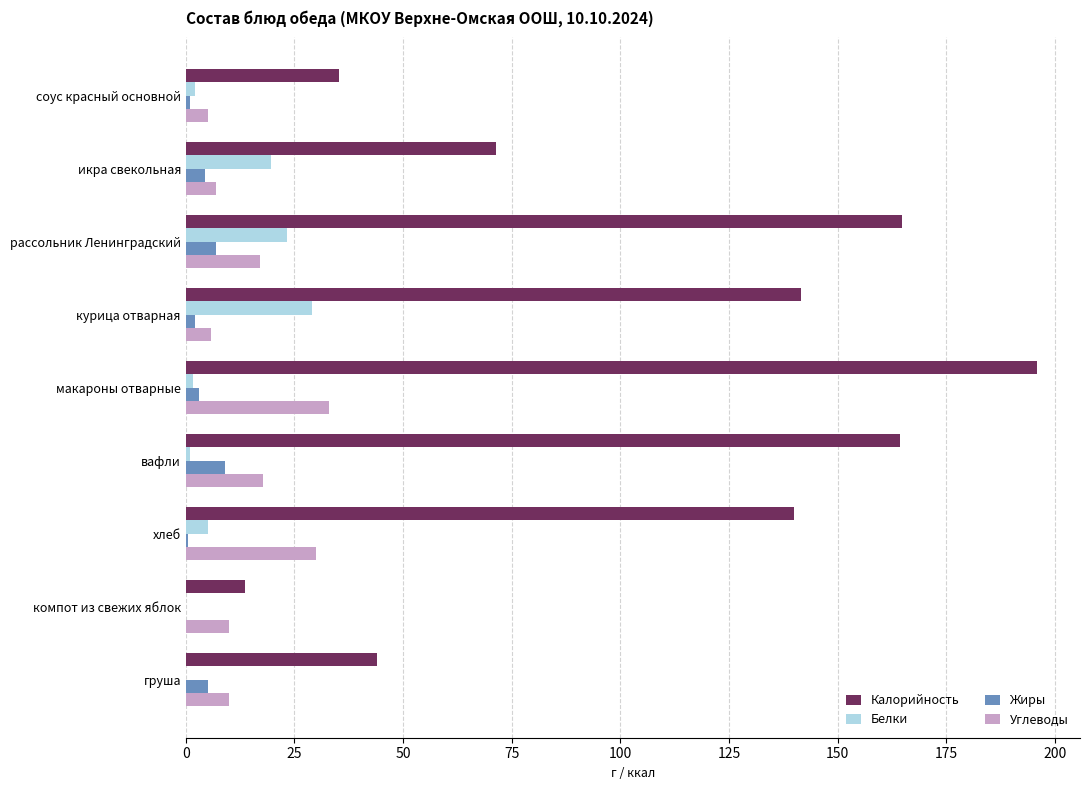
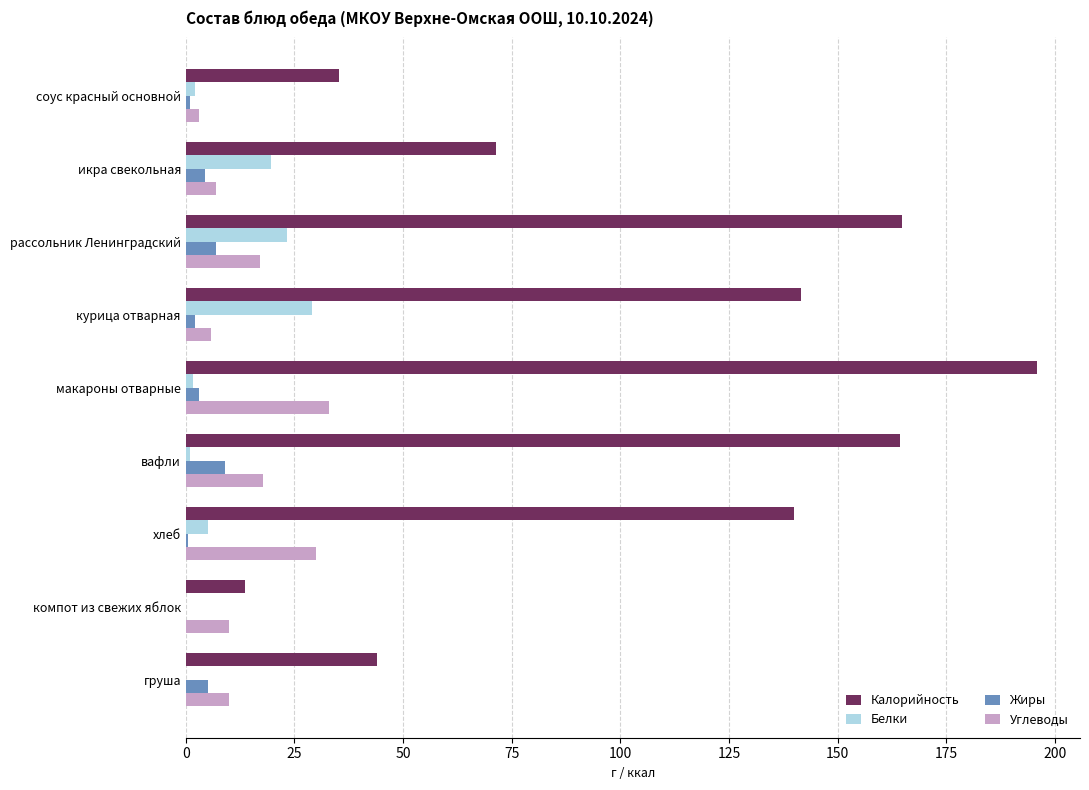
  {
    "Калорийность": {
      "соус красный основной": 35,
      "икра свекольная": 71,
      "рассольник Ленинградский": 165,
      "курица отварная": 142,
      "макароны отварные": 196,
      "вафли": 164,
      "хлеб": 140,
      "компот из свежих яблок": 14,
      "груша": 44
    },
    "Белки": {
      "соус красный основной": 2,
      "икра свекольная": 20,
      "рассольник Ленинградский": 23,
      "курица отварная": 29,
      "макароны отварные": 2,
      "вафли": 1,
      "хлеб": 5,
      "компот из свежих яблок": 0,
      "груша": 0
    },
    "Жиры": {
      "соус красный основной": 1,
      "икра свекольная": 4,
      "рассольник Ленинградский": 7,
      "курица отварная": 2,
      "макароны отварные": 3,
      "вафли": 9,
      "хлеб": 1,
      "компот из свежих яблок": 0,
      "груша": 5
    },
    "Углеводы": {
-     "соус красный основной": 5,
+     "соус красный основной": 3,
      "икра свекольная": 7,
      "рассольник Ленинградский": 17,
      "курица отварная": 6,
      "макароны отварные": 33,
      "вафли": 18,
      "хлеб": 30,
      "компот из свежих яблок": 10,
      "груша": 10
    }
  }
